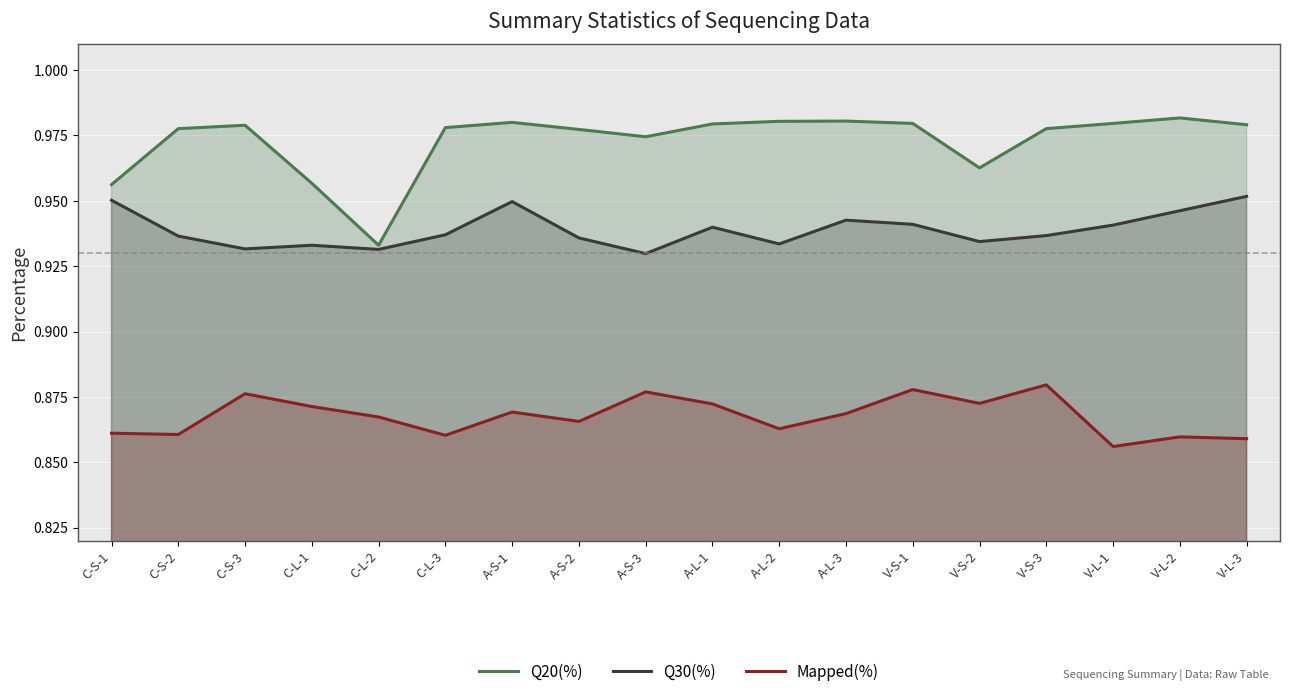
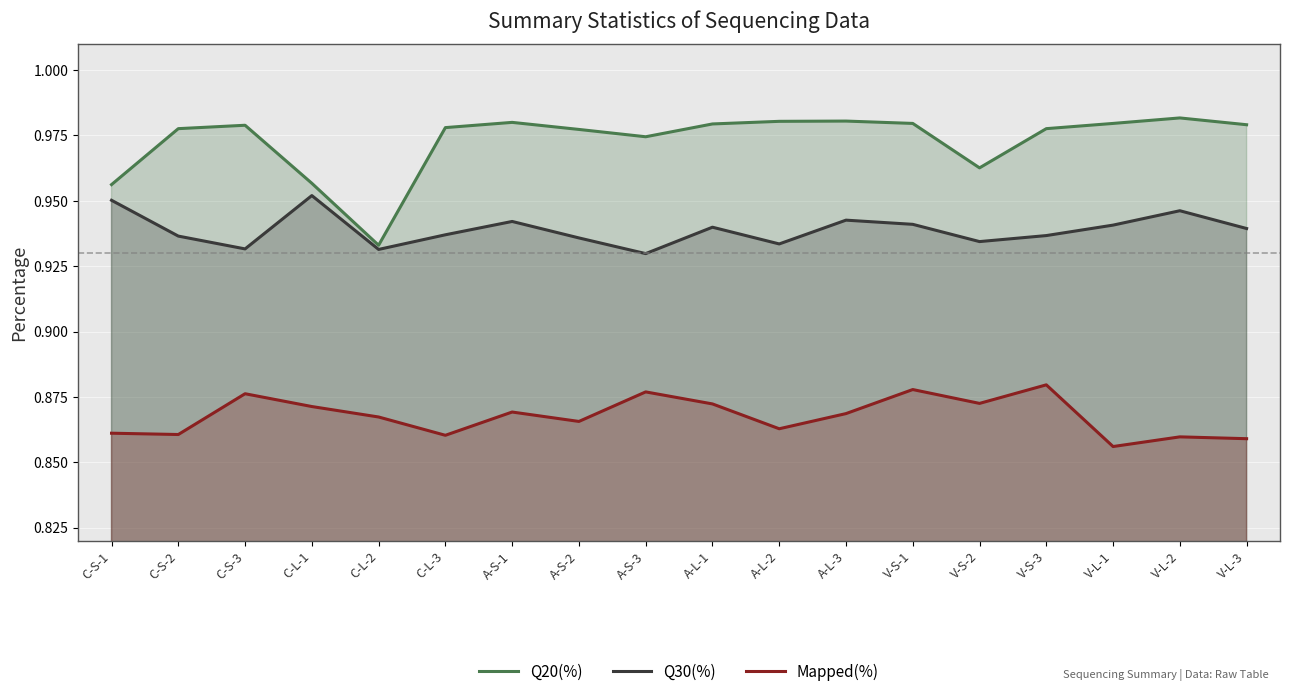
  {
    "Q20(%)": {
      "C-S-1": 0.956,
      "C-S-2": 0.978,
      "C-S-3": 0.979,
      "C-L-1": 0.957,
      "C-L-2": 0.933,
      "C-L-3": 0.978,
      "A-S-1": 0.980,
      "A-S-2": 0.977,
      "A-S-3": 0.975,
      "A-L-1": 0.979,
      "A-L-2": 0.980,
      "A-L-3": 0.981,
      "V-S-1": 0.980,
      "V-S-2": 0.963,
      "V-S-3": 0.978,
      "V-L-1": 0.980,
      "V-L-2": 0.982,
      "V-L-3": 0.979
    },
    "Q30(%)": {
      "C-S-1": 0.950,
      "C-S-2": 0.937,
      "C-S-3": 0.932,
-     "C-L-1": 0.933,
+     "C-L-1": 0.952,
      "C-L-2": 0.931,
      "C-L-3": 0.937,
-     "A-S-1": 0.950,
+     "A-S-1": 0.942,
      "A-S-2": 0.936,
      "A-S-3": 0.930,
      "A-L-1": 0.940,
      "A-L-2": 0.934,
      "A-L-3": 0.943,
      "V-S-1": 0.941,
      "V-S-2": 0.934,
      "V-S-3": 0.937,
      "V-L-1": 0.941,
      "V-L-2": 0.946,
-     "V-L-3": 0.952
+     "V-L-3": 0.939
    },
    "Mapped(%)": {
      "C-S-1": 0.861,
      "C-S-2": 0.861,
      "C-S-3": 0.876,
      "C-L-1": 0.871,
      "C-L-2": 0.867,
      "C-L-3": 0.860,
      "A-S-1": 0.869,
      "A-S-2": 0.866,
      "A-S-3": 0.877,
      "A-L-1": 0.872,
      "A-L-2": 0.863,
      "A-L-3": 0.869,
      "V-S-1": 0.878,
      "V-S-2": 0.873,
      "V-S-3": 0.880,
      "V-L-1": 0.856,
      "V-L-2": 0.860,
      "V-L-3": 0.859
    }
  }
